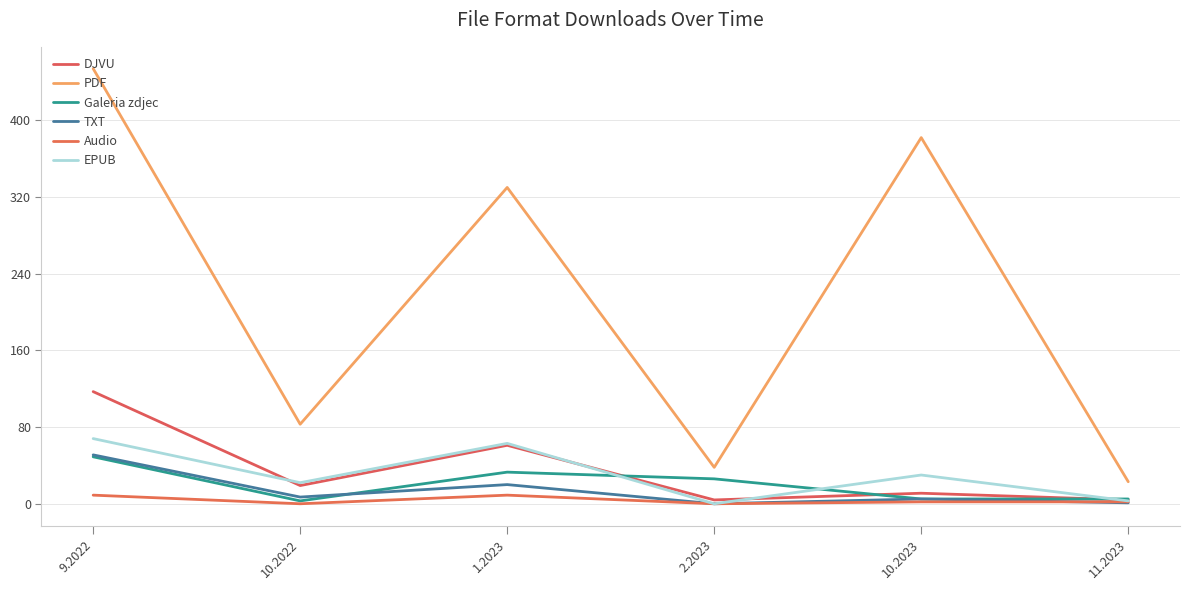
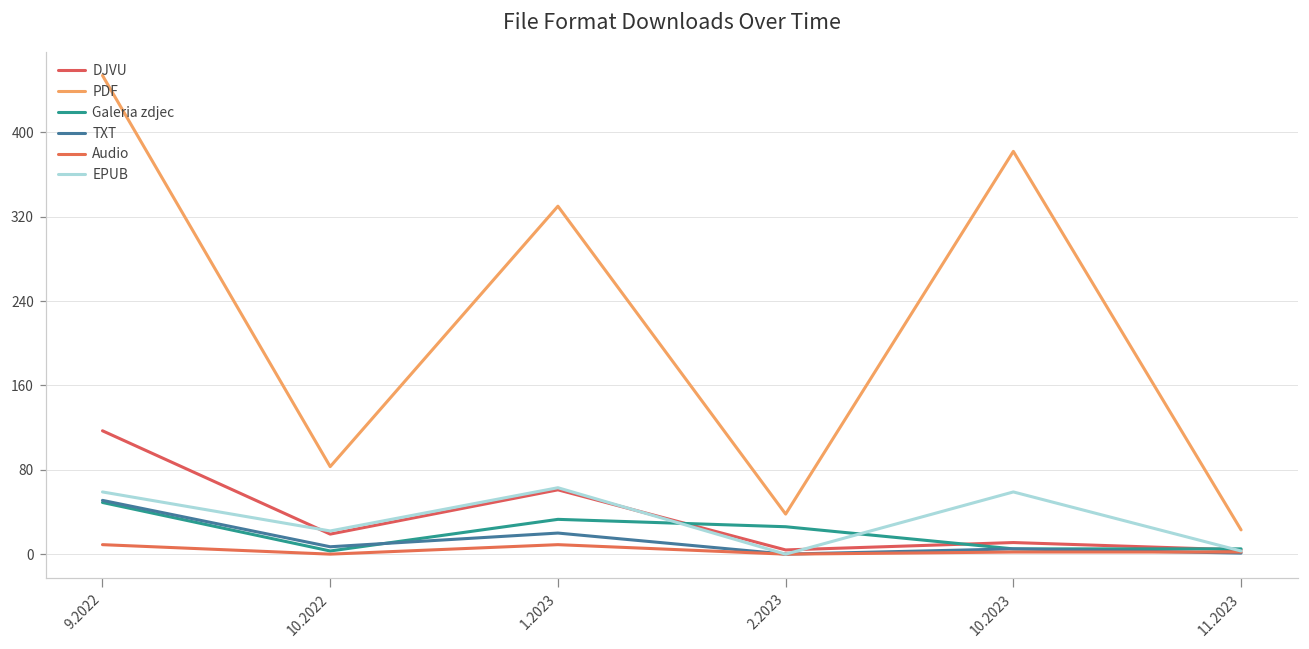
  {
    "EPUB": {
-     "9.2022": 70,
+     "9.2022": 60,
      "10.2022": 20,
-     "10.2023": 30
+     "10.2023": 60
    }
  }
